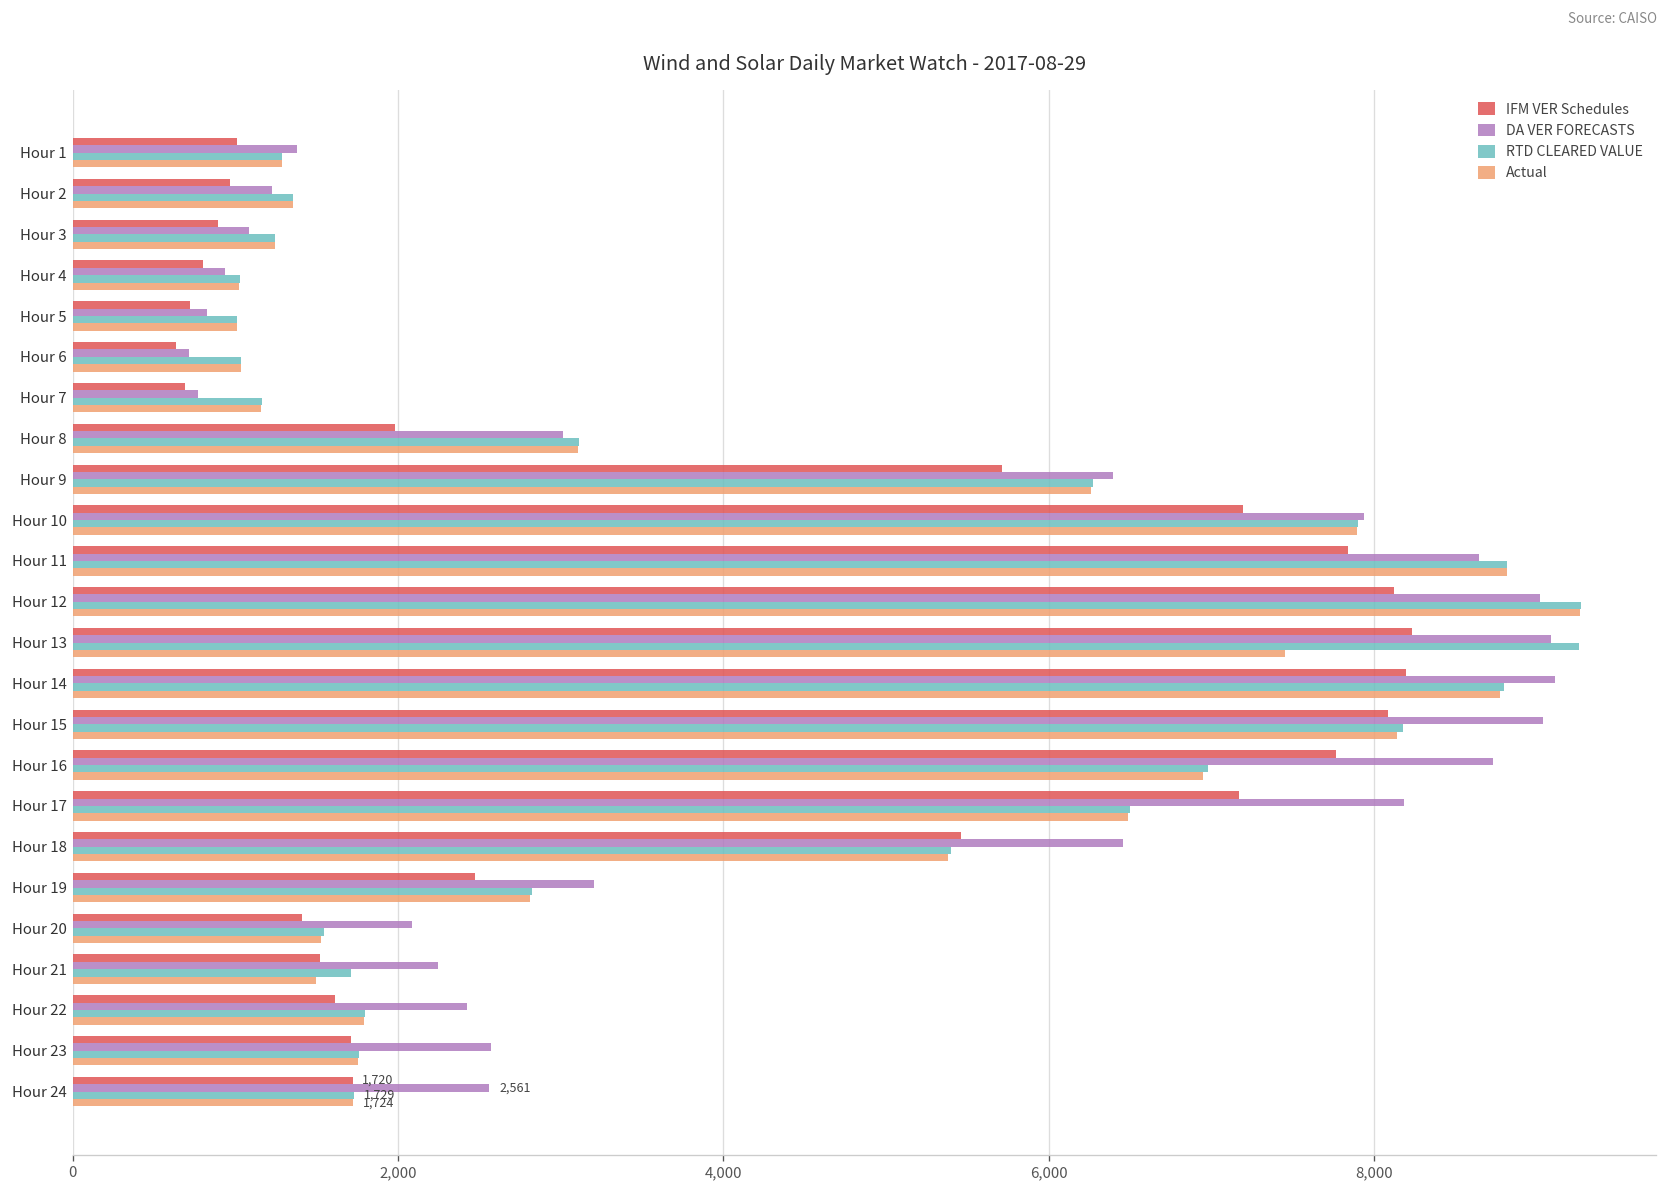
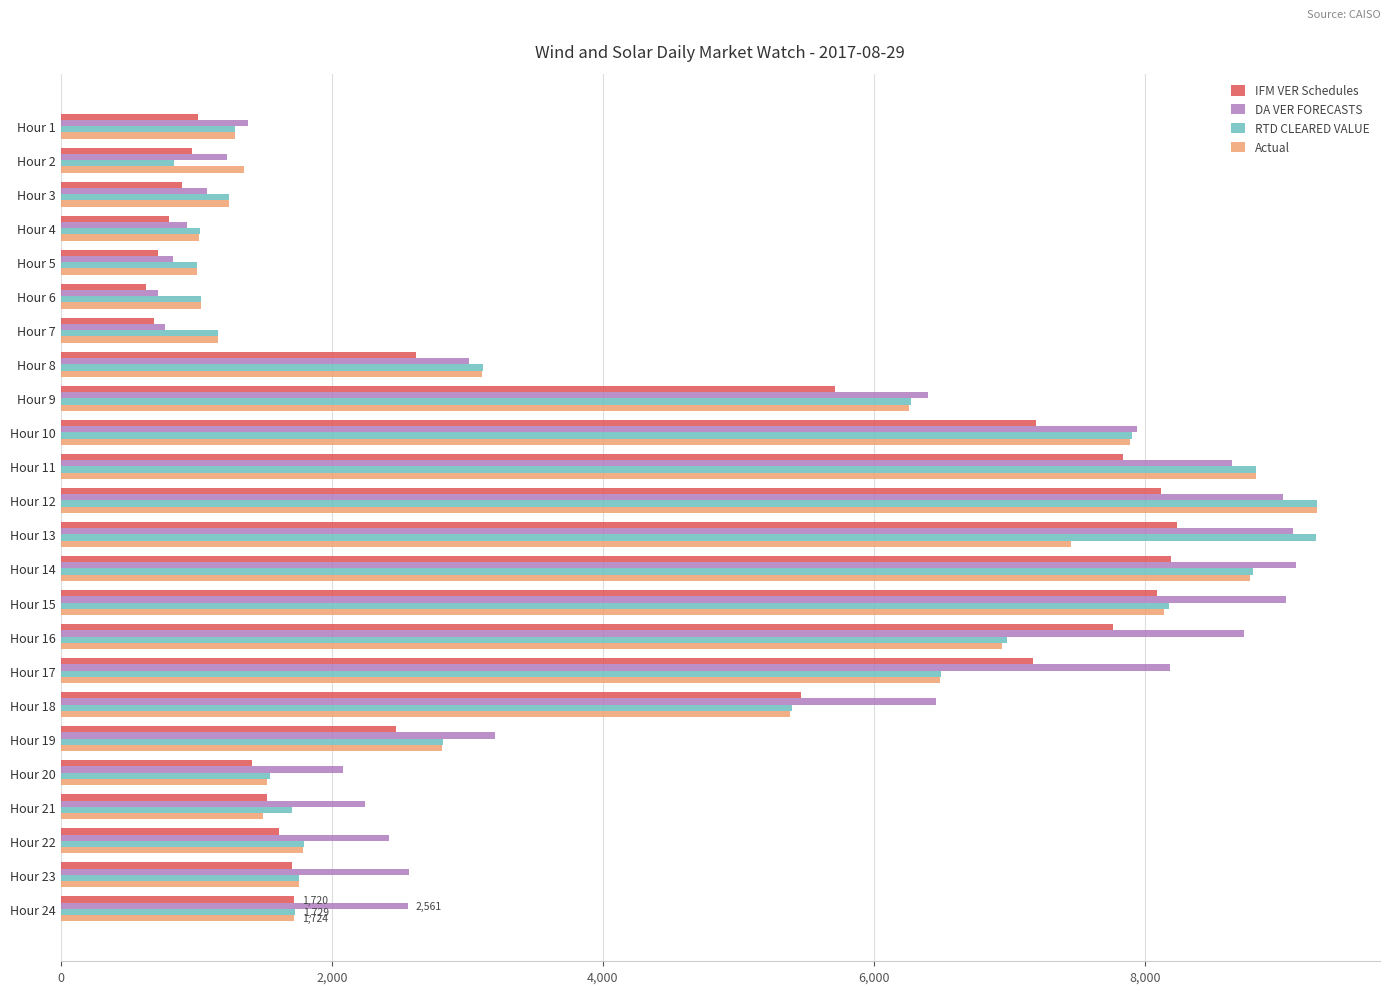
  {
    "IFM VER Schedules": {
      "Hour 1": "1,010",
      "Hour 2": "970",
      "Hour 3": "890",
      "Hour 4": "800",
      "Hour 5": "720",
      "Hour 6": "630",
      "Hour 7": "690",
-     "Hour 8": "1,980",
+     "Hour 8": "2,620",
      "Hour 9": "5,710",
      "Hour 10": "7,190",
      "Hour 11": "7,840",
      "Hour 12": "8,120",
      "Hour 13": "8,230",
      "Hour 14": "8,190",
      "Hour 15": "8,080",
      "Hour 16": "7,770",
      "Hour 17": "7,170",
      "Hour 18": "5,460",
      "Hour 19": "2,470",
      "Hour 20": "1,410",
      "Hour 21": "1,520",
      "Hour 22": "1,610",
      "Hour 23": "1,710"
    },
    "DA VER FORECASTS": {
      "Hour 24": "2,561"
    },
    "RTD CLEARED VALUE": {
      "Hour 1": "1,290",
-     "Hour 2": "1,350",
+     "Hour 2": "840",
      "Hour 3": "1,240",
      "Hour 4": "1,030",
      "Hour 5": "1,010",
      "Hour 6": "1,030",
      "Hour 7": "1,160",
      "Hour 8": "3,110",
      "Hour 9": "6,270",
      "Hour 10": "7,900",
      "Hour 11": "8,810",
      "Hour 12": "9,270",
      "Hour 13": "9,260",
      "Hour 14": "8,800",
      "Hour 15": "8,180",
      "Hour 16": "6,980",
      "Hour 17": "6,500",
      "Hour 18": "5,400",
      "Hour 19": "2,820",
      "Hour 20": "1,540",
      "Hour 21": "1,710",
      "Hour 22": "1,800",
      "Hour 23": "1,760"
    },
    "Actual": {
      "Hour 1": "1,290",
      "Hour 2": "1,350",
      "Hour 3": "1,240",
      "Hour 4": "1,020",
      "Hour 5": "1,010",
      "Hour 6": "1,030",
      "Hour 7": "1,160",
      "Hour 8": "3,110",
      "Hour 9": "6,260",
      "Hour 10": "7,890",
      "Hour 11": "8,820",
      "Hour 12": "9,260",
      "Hour 13": "7,450",
      "Hour 14": "8,780",
      "Hour 15": "8,140",
      "Hour 16": "6,950",
      "Hour 17": "6,490",
      "Hour 18": "5,380",
      "Hour 19": "2,810",
      "Hour 20": "1,520",
      "Hour 21": "1,490",
      "Hour 22": "1,790",
      "Hour 23": "1,750"
    }
  }
